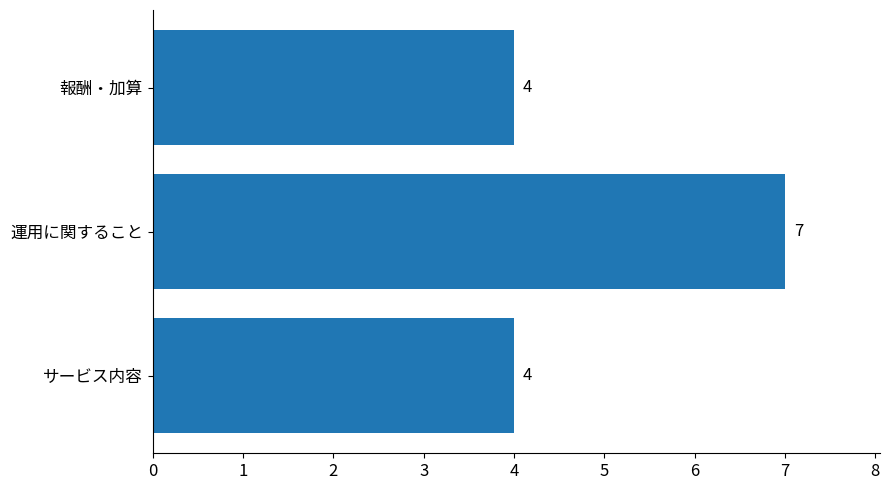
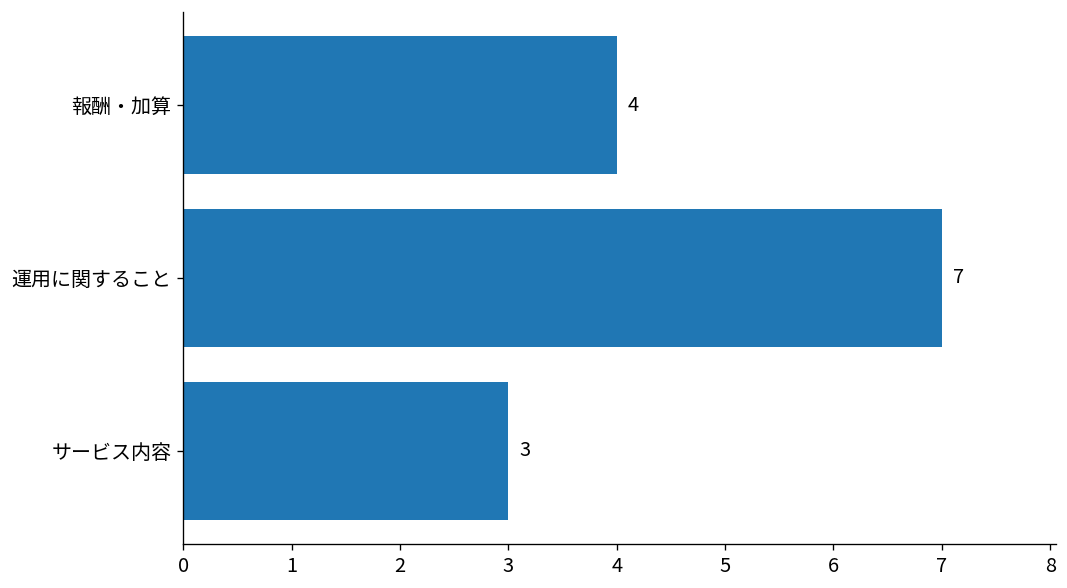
  {
    "報酬・加算": 4,
    "運用に関すること": 7,
-   "サービス内容": 4
+   "サービス内容": 3
  }
